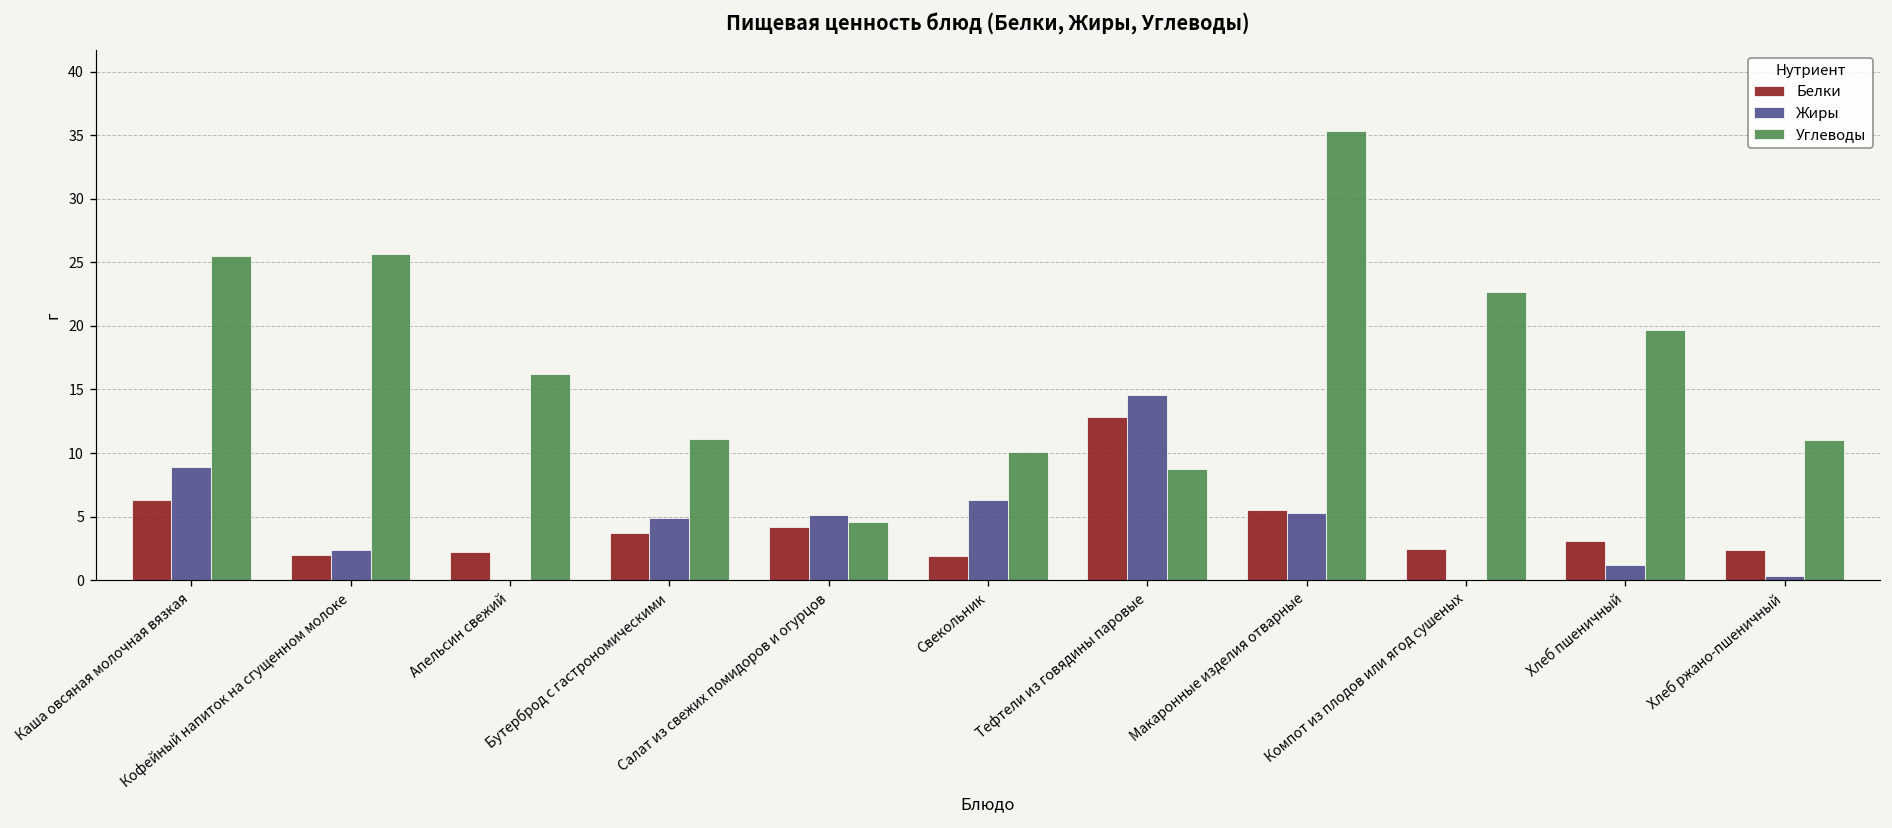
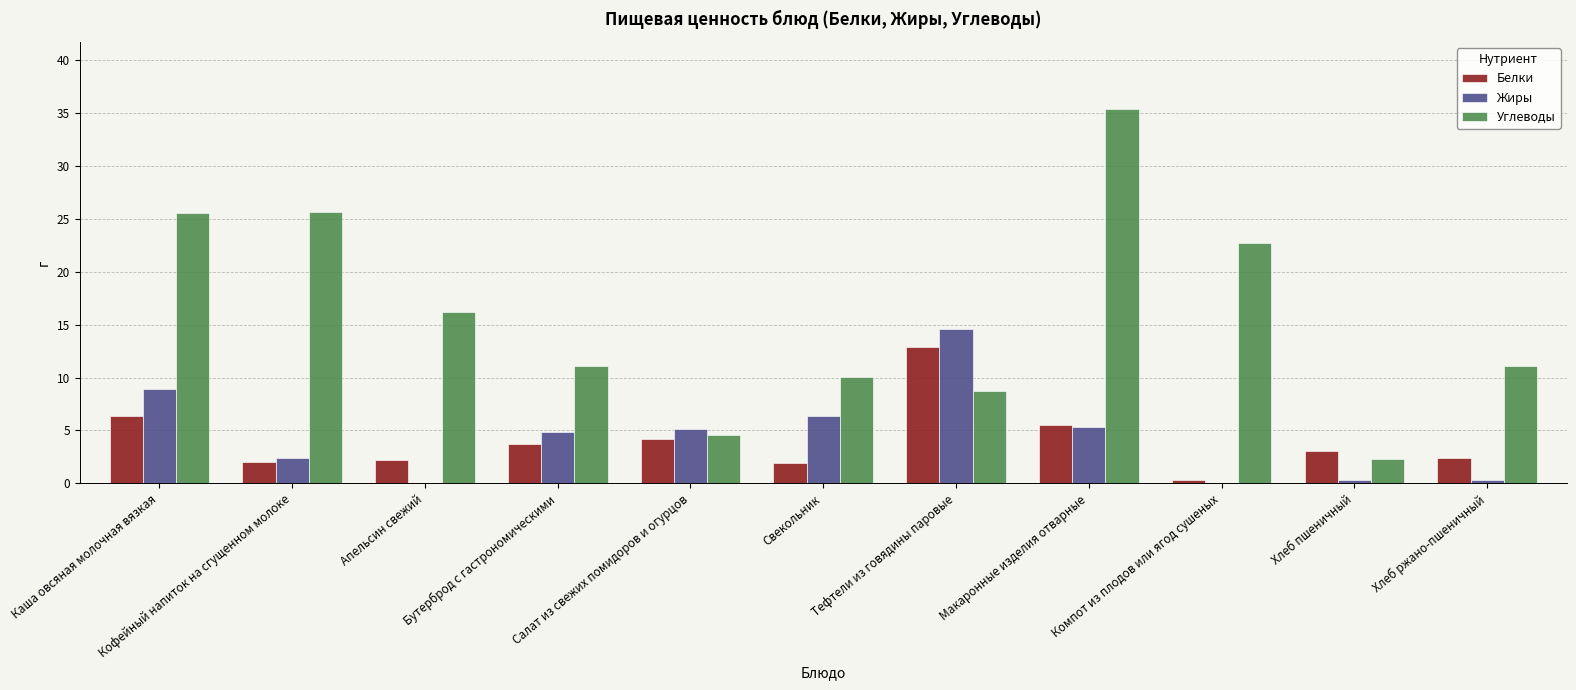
  {
    "Белки": {
      "Каша овсяная молочная вязкая": 6.3,
      "Кофейный напиток на сгущенном молоке": 2.0,
      "Апельсин свежий": 2.2,
      "Бутерброд с гастрономическими": 3.7,
      "Салат из свежих помидоров и огурцов": 4.2,
      "Свекольник": 1.9,
      "Тефтели из говядины паровые": 12.9,
      "Макаронные изделия отварные": 5.5,
-     "Компот из плодов или ягод сушеных": 2.5,
+     "Компот из плодов или ягод сушеных": 0.3,
      "Хлеб пшеничный": 3.0,
      "Хлеб ржано-пшеничный": 2.4
    },
    "Жиры": {
      "Каша овсяная молочная вязкая": 8.9,
      "Кофейный напиток на сгущенном молоке": 2.4,
      "Апельсин свежий": 0.0,
      "Бутерброд с гастрономическими": 4.9,
      "Салат из свежих помидоров и огурцов": 5.1,
      "Свекольник": 6.3,
      "Тефтели из говядины паровые": 14.6,
      "Макаронные изделия отварные": 5.3,
      "Компот из плодов или ягод сушеных": 0.0,
-     "Хлеб пшеничный": 1.2,
+     "Хлеб пшеничный": 0.3,
      "Хлеб ржано-пшеничный": 0.3
    },
    "Углеводы": {
      "Каша овсяная молочная вязкая": 25.5,
      "Кофейный напиток на сгущенном молоке": 25.7,
      "Апельсин свежий": 16.2,
      "Бутерброд с гастрономическими": 11.1,
      "Салат из свежих помидоров и огурцов": 4.5,
      "Свекольник": 10.1,
      "Тефтели из говядины паровые": 8.7,
      "Макаронные изделия отварные": 35.3,
      "Компот из плодов или ягод сушеных": 22.7,
-     "Хлеб пшеничный": 19.7,
+     "Хлеб пшеничный": 2.3,
      "Хлеб ржано-пшеничный": 11.0
    }
  }
